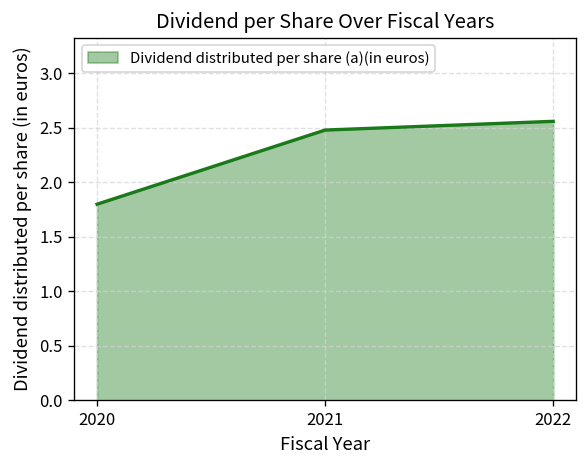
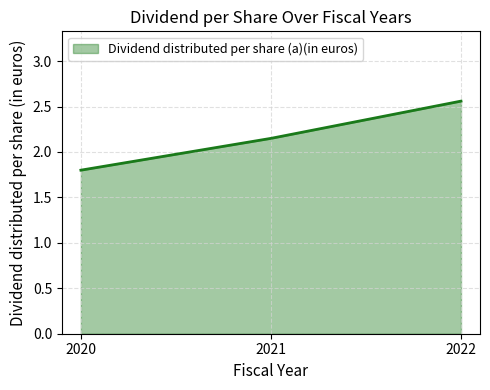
  {
    "2020": 1.8,
-   "2021": 2.5,
+   "2021": 2.2,
    "2022": 2.6
  }
